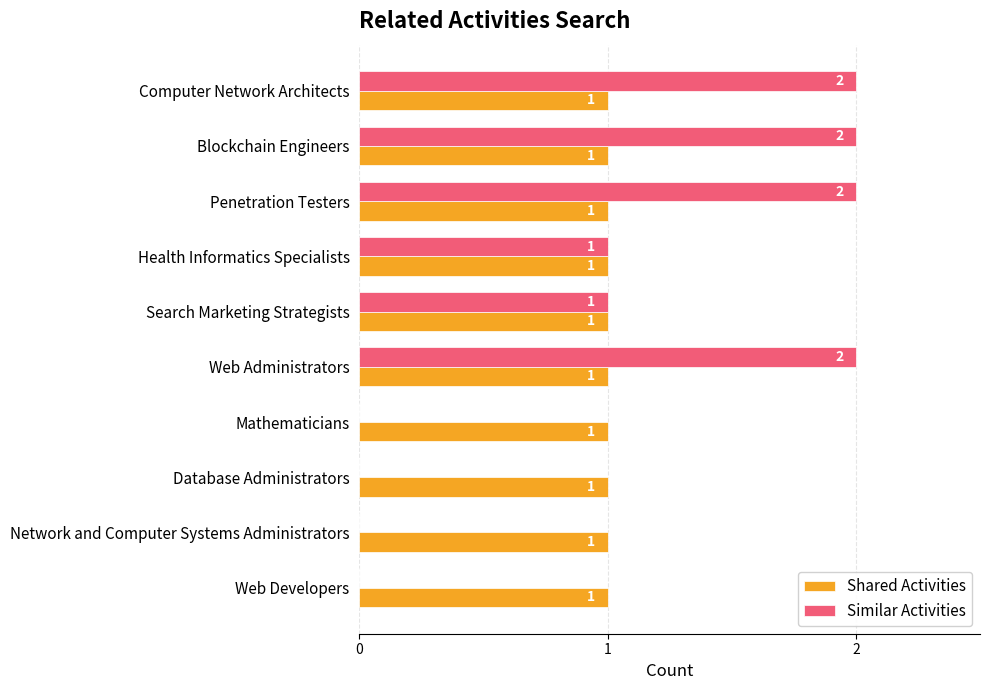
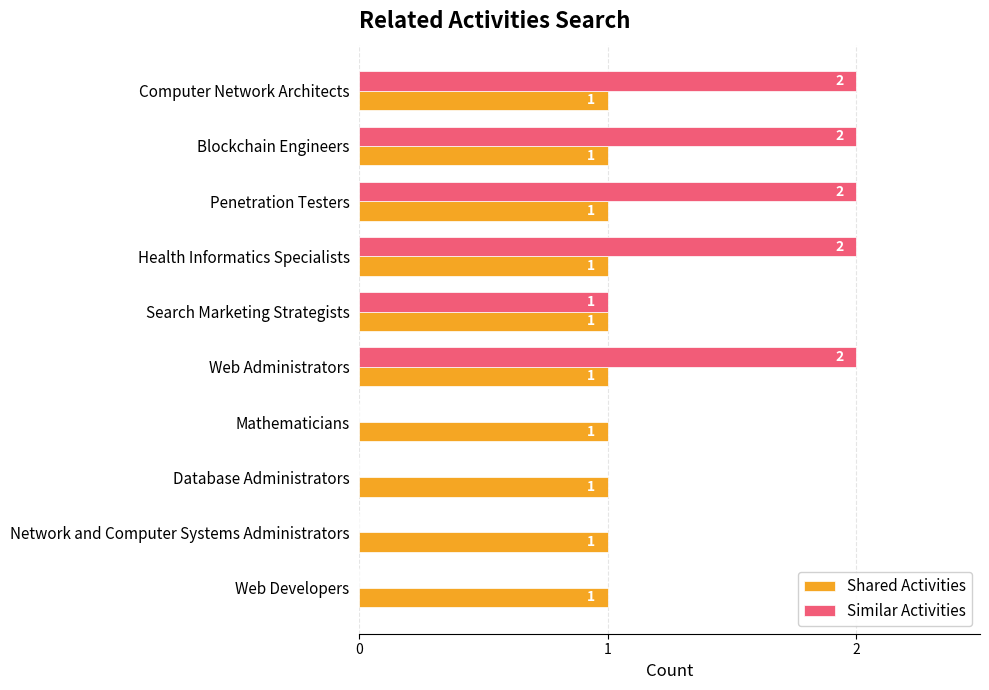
  {
    "Shared Activities": {
      "Computer Network Architects": 1,
      "Blockchain Engineers": 1,
      "Penetration Testers": 1,
      "Health Informatics Specialists": 1,
      "Search Marketing Strategists": 1,
      "Web Administrators": 1,
      "Mathematicians": 1,
      "Database Administrators": 1,
      "Network and Computer Systems Administrators": 1,
      "Web Developers": 1
    },
    "Similar Activities": {
      "Computer Network Architects": 2,
      "Blockchain Engineers": 2,
      "Penetration Testers": 2,
-     "Health Informatics Specialists": 1,
+     "Health Informatics Specialists": 2,
      "Search Marketing Strategists": 1,
      "Web Administrators": 2
    }
  }
